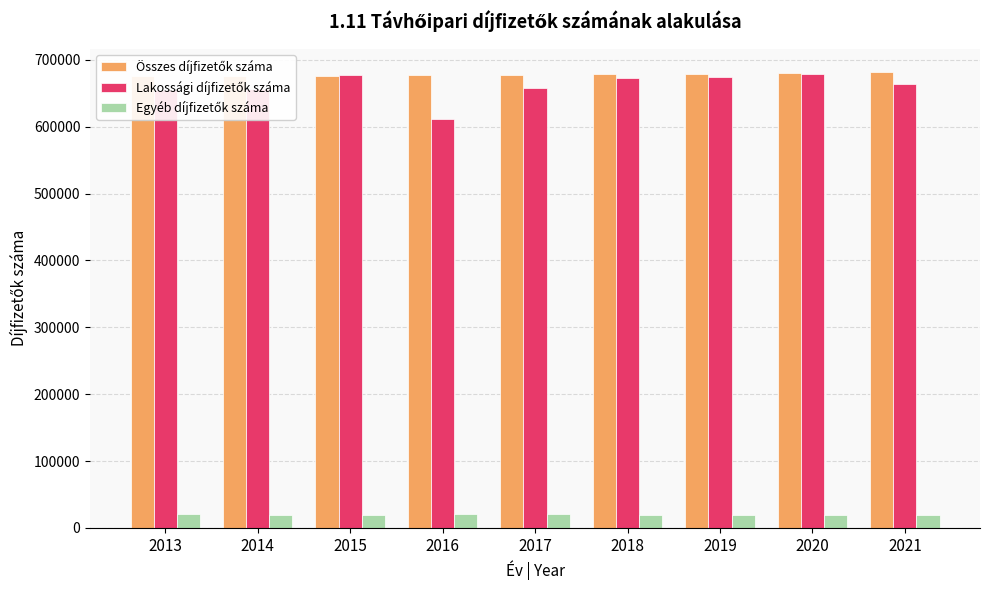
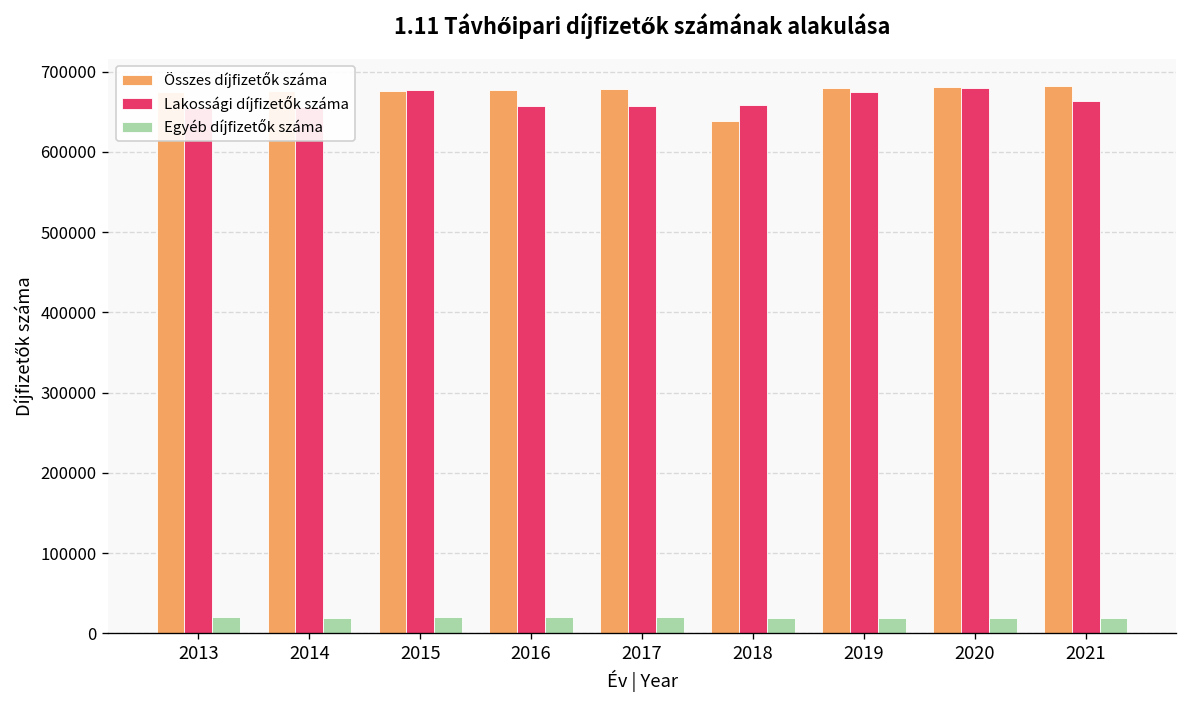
  {
    "Összes díjfizetők száma": {
      "2015": 680000,
      "2016": 680000,
      "2017": 680000,
-     "2018": 680000,
+     "2018": 640000,
      "2019": 680000,
      "2020": 680000,
      "2021": 680000
    },
    "Lakossági díjfizetők száma": {
      "2015": 680000,
-     "2016": 610000,
+     "2016": 660000,
      "2017": 660000,
-     "2018": 670000,
+     "2018": 660000,
      "2019": 670000,
      "2020": 680000,
      "2021": 660000
    },
    "Egyéb díjfizetők száma": {
      "2013": 20000,
      "2014": 20000,
      "2015": 20000,
      "2016": 20000,
      "2017": 20000,
      "2018": 20000,
      "2019": 20000,
      "2020": 20000,
      "2021": 20000
    }
  }
